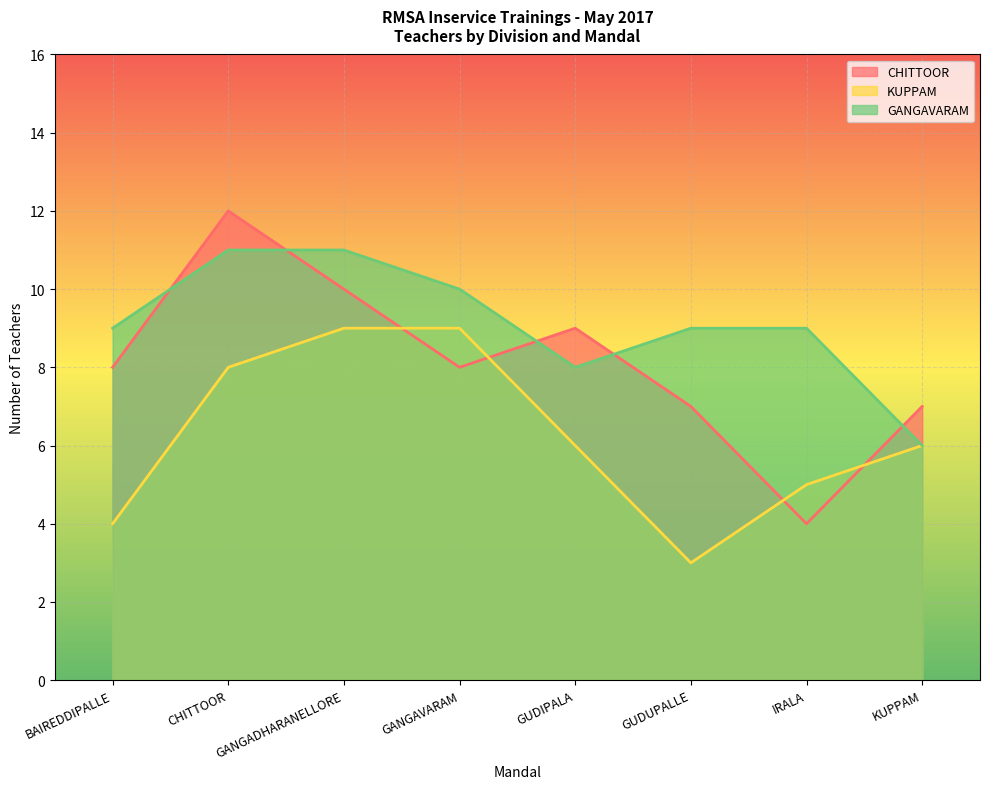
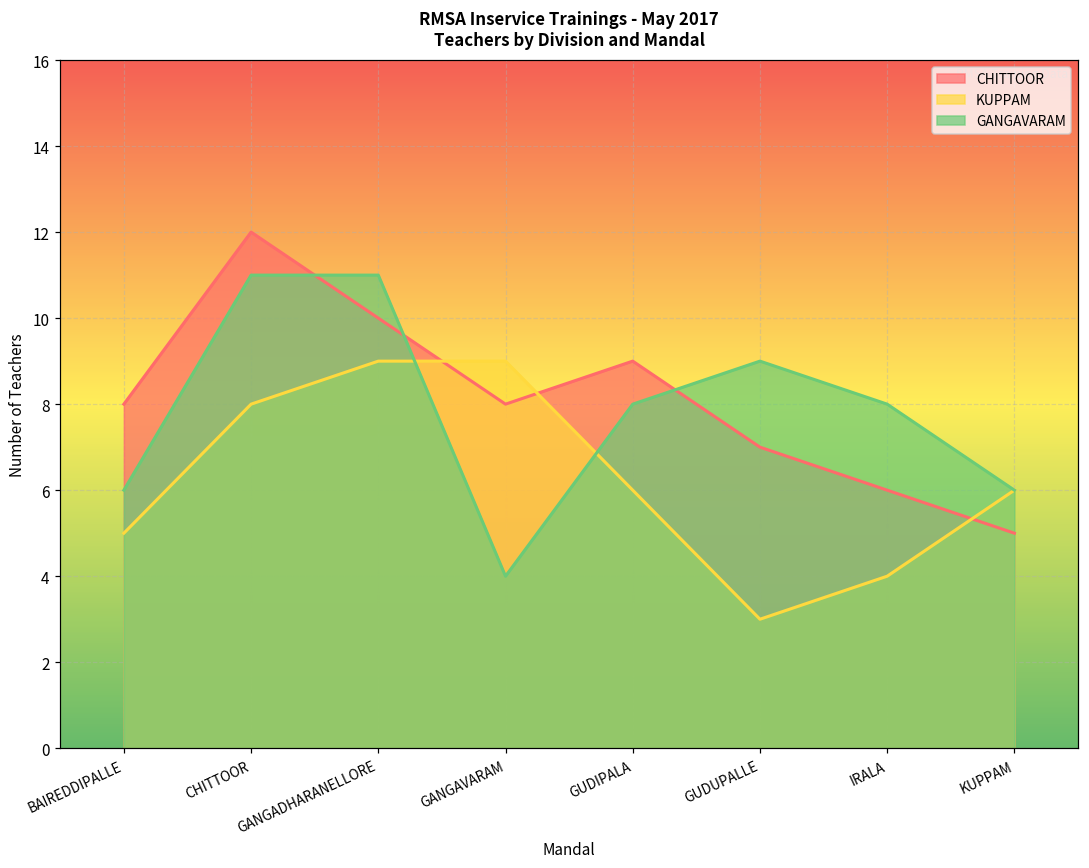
  {
    "CHITTOOR": {
      "BAIREDDIPALLE": 8,
      "CHITTOOR": 12,
      "GANGADHARANELLORE": 10,
      "GANGAVARAM": 8,
      "GUDIPALA": 9,
      "GUDUPALLE": 7,
-     "IRALA": 4,
-     "KUPPAM": 7
+     "IRALA": 6,
+     "KUPPAM": 5
    },
    "KUPPAM": {
-     "BAIREDDIPALLE": 4,
+     "BAIREDDIPALLE": 5,
      "CHITTOOR": 8,
      "GANGADHARANELLORE": 9,
      "GANGAVARAM": 9,
      "GUDIPALA": 6,
      "GUDUPALLE": 3,
-     "IRALA": 5
+     "IRALA": 4
    },
    "GANGAVARAM": {
-     "BAIREDDIPALLE": 9,
+     "BAIREDDIPALLE": 6,
      "CHITTOOR": 11,
      "GANGADHARANELLORE": 11,
-     "GANGAVARAM": 10,
+     "GANGAVARAM": 4,
      "GUDIPALA": 8,
      "GUDUPALLE": 9,
-     "IRALA": 9
+     "IRALA": 8
    }
  }
